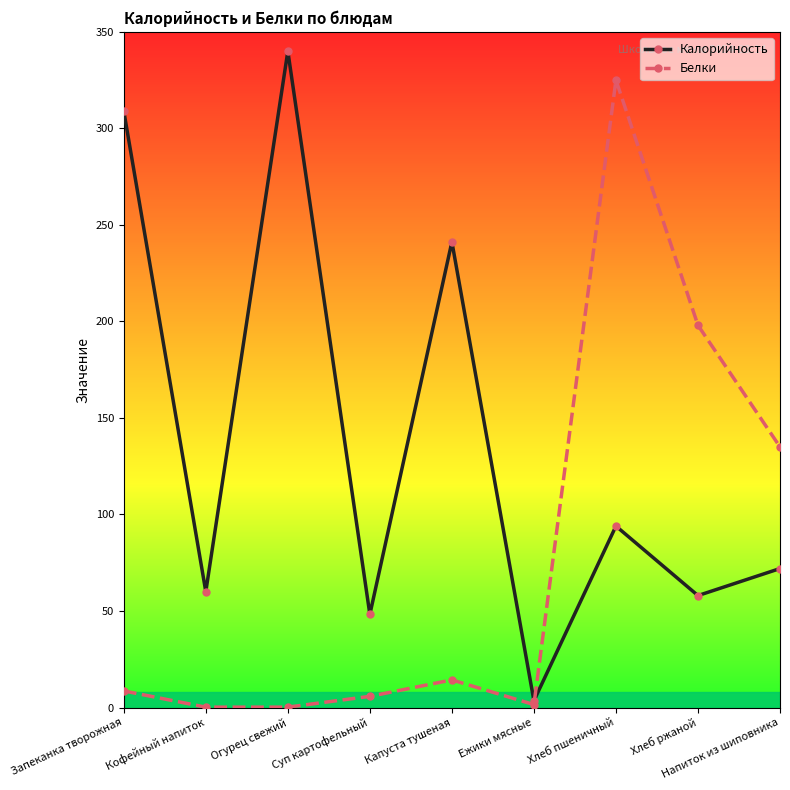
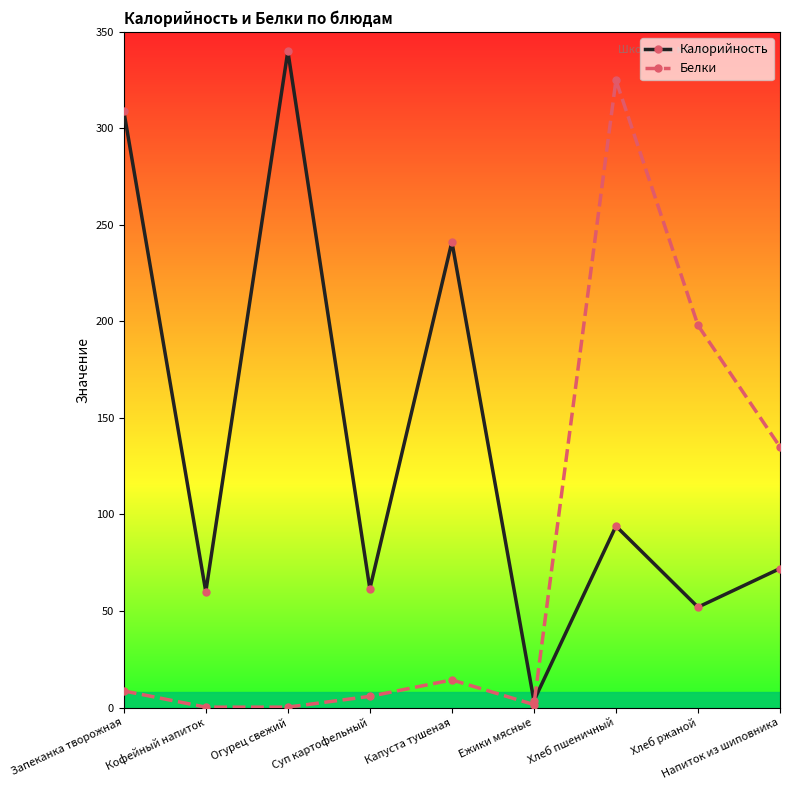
  {
    "Калорийность": {
      "Запеканка творожная": 309,
      "Кофейный напиток": 60,
      "Огурец свежий": 340,
-     "Суп картофельный": 48,
+     "Суп картофельный": 62,
      "Капуста тушеная": 241,
      "Хлеб пшеничный": 94,
-     "Хлеб ржаной": 58,
+     "Хлеб ржаной": 52,
      "Напиток из шиповника": 72
    },
    "Белки": {
      "Запеканка творожная": 9,
      "Капуста тушеная": 14,
      "Хлеб ржаной": 198,
      "Напиток из шиповника": 135
    }
  }
